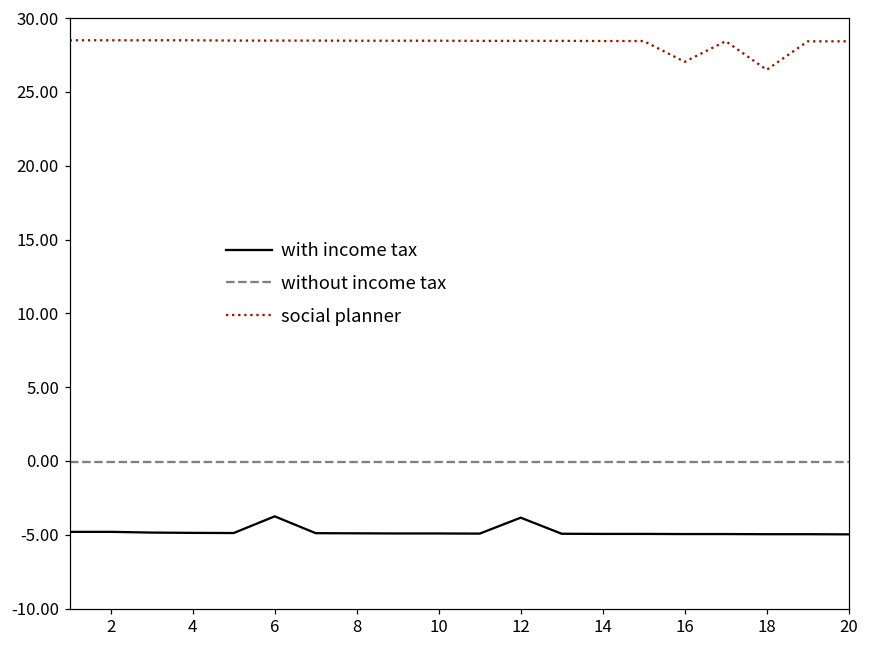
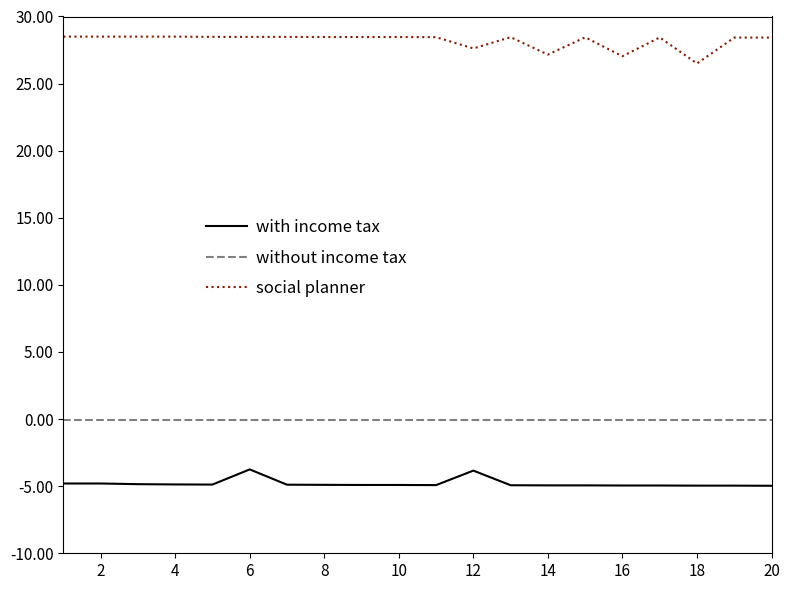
  {
    "with income tax": {
      "2": -4.8,
      "4": -4.9,
      "6": -3.8,
      "8": -4.9,
      "10": -4.9,
      "12": -3.8,
      "14": -4.9,
      "16": -5.0,
      "18": -5.0,
      "20": -5.0
    },
    "without income tax": {
      "2": -0.1,
      "4": -0.1,
      "6": -0.1,
      "8": -0.1,
      "10": -0.1,
      "12": -0.1,
      "14": -0.1,
      "16": -0.1,
      "18": -0.1,
      "20": -0.1
    },
    "social planner": {
      "2": 28.5,
      "4": 28.5,
      "6": 28.5,
      "8": 28.5,
      "10": 28.5,
-     "12": 28.5,
-     "14": 28.5,
+     "12": 27.6,
+     "14": 27.2,
      "16": 27.0,
      "18": 26.5,
      "20": 28.4
    }
  }
